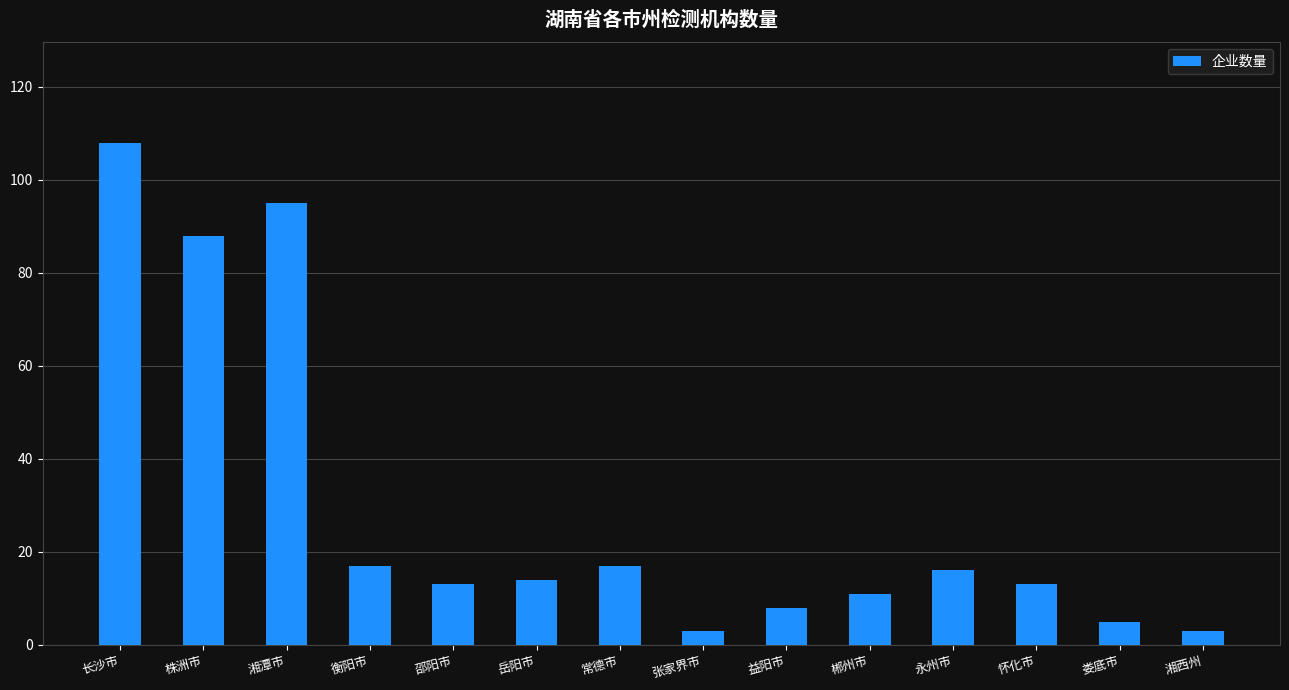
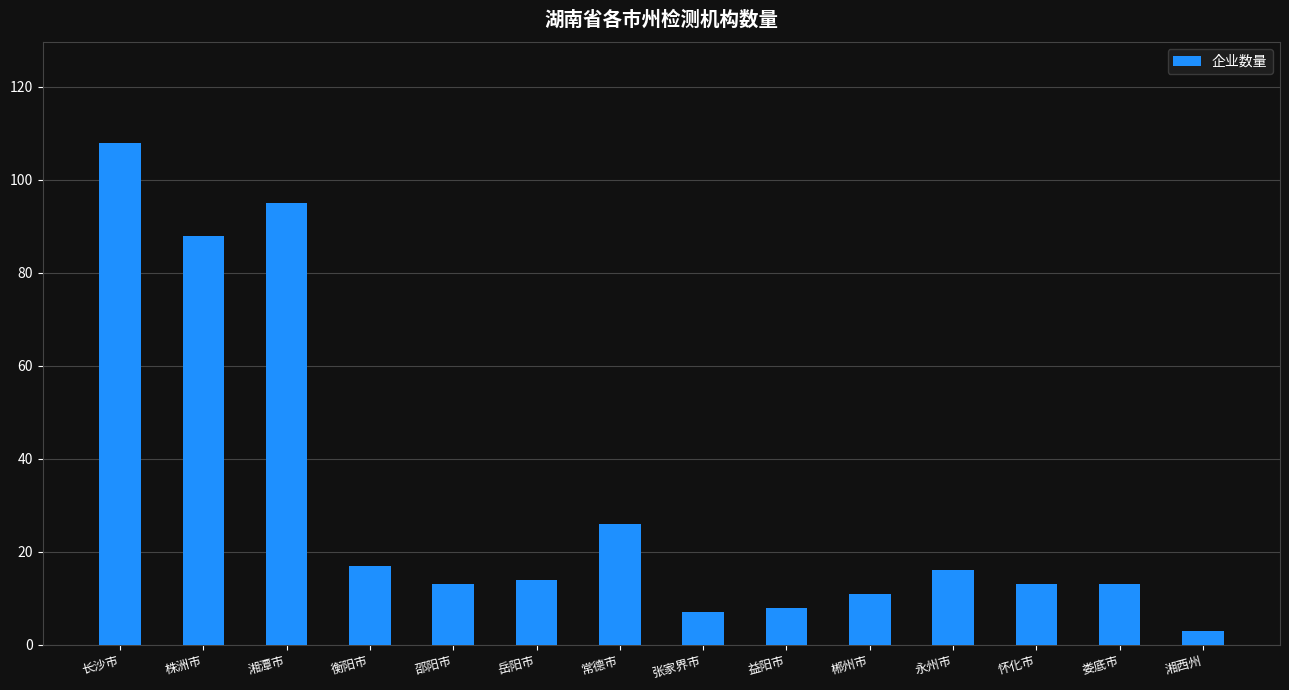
  {
    "长沙市": 108,
    "株洲市": 88,
    "湘潭市": 95,
    "衡阳市": 17,
    "邵阳市": 13,
    "岳阳市": 14,
-   "常德市": 17,
-   "张家界市": 3,
+   "常德市": 26,
+   "张家界市": 7,
    "益阳市": 8,
    "郴州市": 11,
    "永州市": 16,
    "怀化市": 13,
-   "娄底市": 5,
+   "娄底市": 13,
    "湘西州": 3
  }
